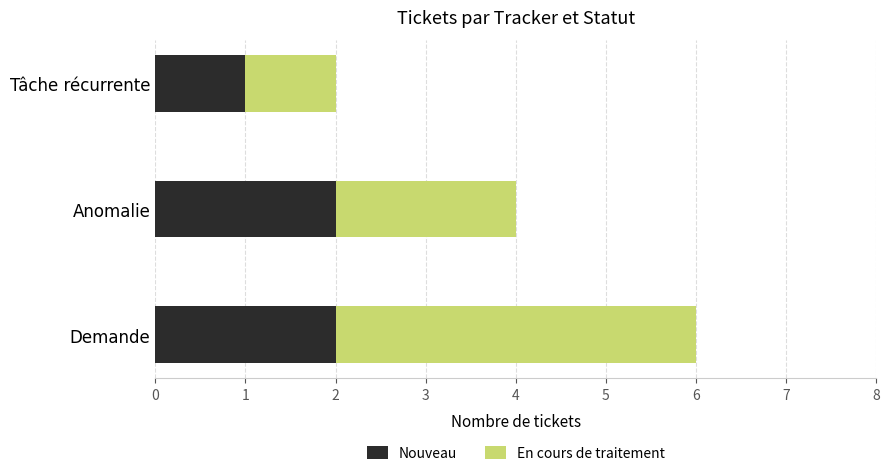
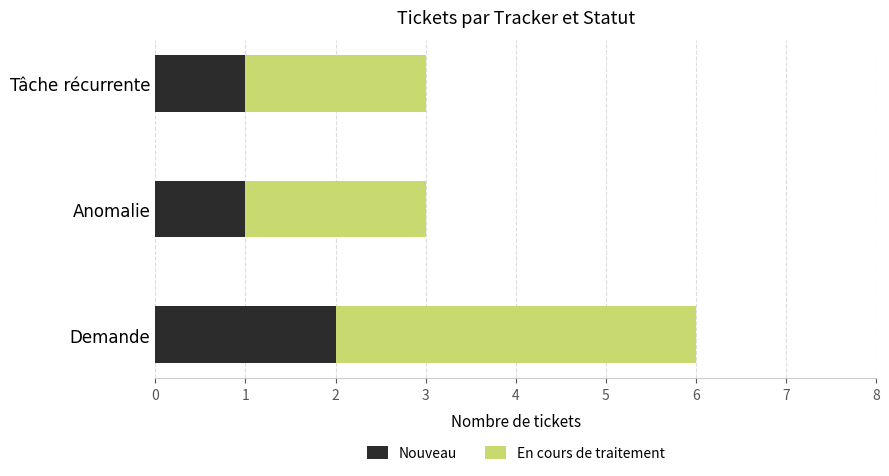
  {
    "Nouveau": {
      "Tâche récurrente": 1,
-     "Anomalie": 2,
+     "Anomalie": 1,
      "Demande": 2
    },
    "En cours de traitement": {
-     "Tâche récurrente": 1
+     "Tâche récurrente": 2
    }
  }
